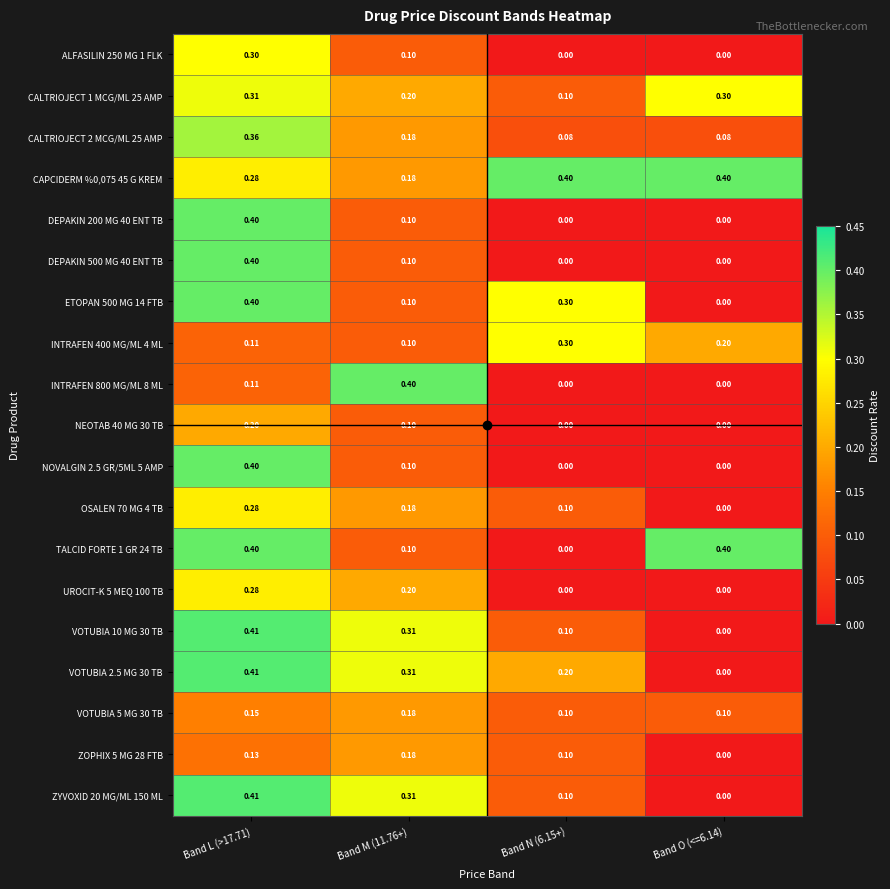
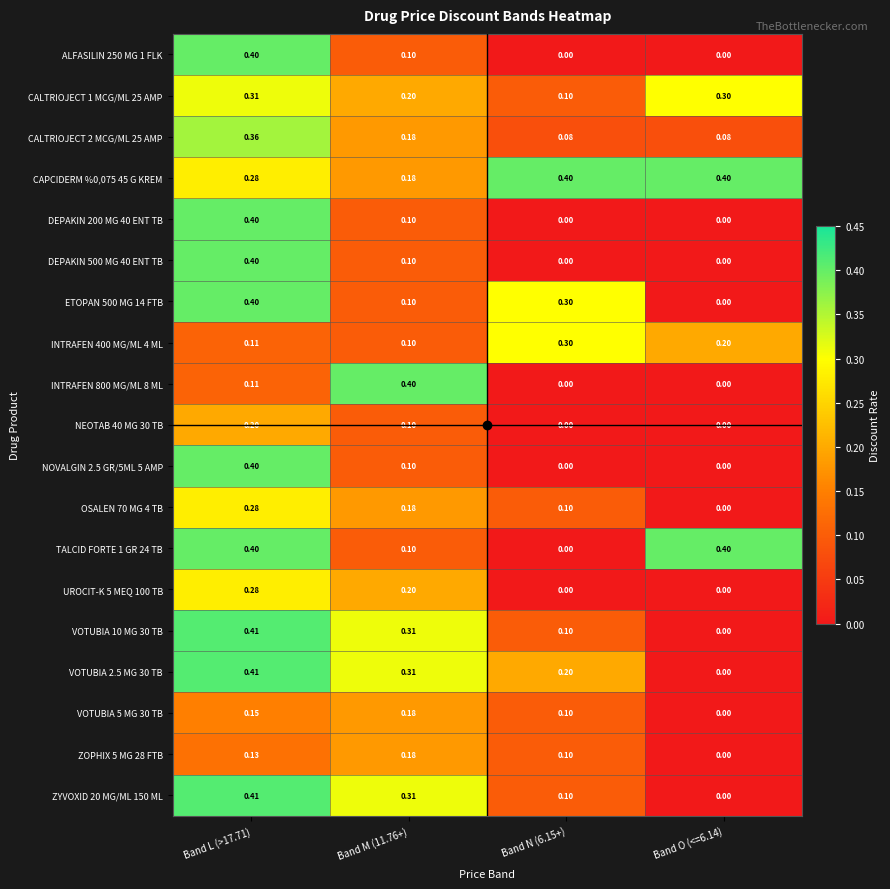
  {
    "ALFASILIN 250 MG 1 FLK": {
-     "Band L (>17.71)": 0.30,
+     "Band L (>17.71)": 0.40,
      "Band M (11.76+)": 0.10,
      "Band N (6.15+)": 0.00,
      "Band O (<=6.14)": 0.00
    },
    "CALTRIOJECT 1 MCG/ML 25 AMP": {
      "Band L (>17.71)": 0.31,
      "Band M (11.76+)": 0.20,
      "Band N (6.15+)": 0.10,
      "Band O (<=6.14)": 0.30
    },
    "CALTRIOJECT 2 MCG/ML 25 AMP": {
      "Band L (>17.71)": 0.36,
      "Band M (11.76+)": 0.18,
      "Band N (6.15+)": 0.08,
      "Band O (<=6.14)": 0.08
    },
    "CAPCIDERM %0,075 45 G KREM": {
      "Band L (>17.71)": 0.28,
      "Band M (11.76+)": 0.18,
      "Band N (6.15+)": 0.40,
      "Band O (<=6.14)": 0.40
    },
    "DEPAKIN 200 MG 40 ENT TB": {
      "Band L (>17.71)": 0.40,
      "Band M (11.76+)": 0.10,
      "Band N (6.15+)": 0.00,
      "Band O (<=6.14)": 0.00
    },
    "DEPAKIN 500 MG 40 ENT TB": {
      "Band L (>17.71)": 0.40,
      "Band M (11.76+)": 0.10,
      "Band N (6.15+)": 0.00,
      "Band O (<=6.14)": 0.00
    },
    "ETOPAN 500 MG 14 FTB": {
      "Band L (>17.71)": 0.40,
      "Band M (11.76+)": 0.10,
      "Band N (6.15+)": 0.30,
      "Band O (<=6.14)": 0.00
    },
    "INTRAFEN 400 MG/ML 4 ML": {
      "Band L (>17.71)": 0.11,
      "Band M (11.76+)": 0.10,
      "Band N (6.15+)": 0.30,
      "Band O (<=6.14)": 0.20
    },
    "INTRAFEN 800 MG/ML 8 ML": {
      "Band L (>17.71)": 0.11,
      "Band M (11.76+)": 0.40,
      "Band N (6.15+)": 0.00,
      "Band O (<=6.14)": 0.00
    },
    "NEOTAB 40 MG 30 TB": {
      "Band L (>17.71)": 0.20,
      "Band M (11.76+)": 0.10,
      "Band N (6.15+)": 0.00,
      "Band O (<=6.14)": 0.00
    },
    "NOVALGIN 2.5 GR/5ML 5 AMP": {
      "Band L (>17.71)": 0.40,
      "Band M (11.76+)": 0.10,
      "Band N (6.15+)": 0.00,
      "Band O (<=6.14)": 0.00
    },
    "OSALEN 70 MG 4 TB": {
      "Band L (>17.71)": 0.28,
      "Band M (11.76+)": 0.18,
      "Band N (6.15+)": 0.10,
      "Band O (<=6.14)": 0.00
    },
    "TALCID FORTE 1 GR 24 TB": {
      "Band L (>17.71)": 0.40,
      "Band M (11.76+)": 0.10,
      "Band N (6.15+)": 0.00,
      "Band O (<=6.14)": 0.40
    },
    "UROCIT-K 5 MEQ 100 TB": {
      "Band L (>17.71)": 0.28,
      "Band M (11.76+)": 0.20,
      "Band N (6.15+)": 0.00,
      "Band O (<=6.14)": 0.00
    },
    "VOTUBIA 10 MG 30 TB": {
      "Band L (>17.71)": 0.41,
      "Band M (11.76+)": 0.31,
      "Band N (6.15+)": 0.10,
      "Band O (<=6.14)": 0.00
    },
    "VOTUBIA 2.5 MG 30 TB": {
      "Band L (>17.71)": 0.41,
      "Band M (11.76+)": 0.31,
      "Band N (6.15+)": 0.20,
      "Band O (<=6.14)": 0.00
    },
    "VOTUBIA 5 MG 30 TB": {
      "Band L (>17.71)": 0.15,
      "Band M (11.76+)": 0.18,
      "Band N (6.15+)": 0.10,
-     "Band O (<=6.14)": 0.10
+     "Band O (<=6.14)": 0.00
    },
    "ZOPHIX 5 MG 28 FTB": {
      "Band L (>17.71)": 0.13,
      "Band M (11.76+)": 0.18,
      "Band N (6.15+)": 0.10,
      "Band O (<=6.14)": 0.00
    },
    "ZYVOXID 20 MG/ML 150 ML": {
      "Band L (>17.71)": 0.41,
      "Band M (11.76+)": 0.31,
      "Band N (6.15+)": 0.10,
      "Band O (<=6.14)": 0.00
    }
  }
